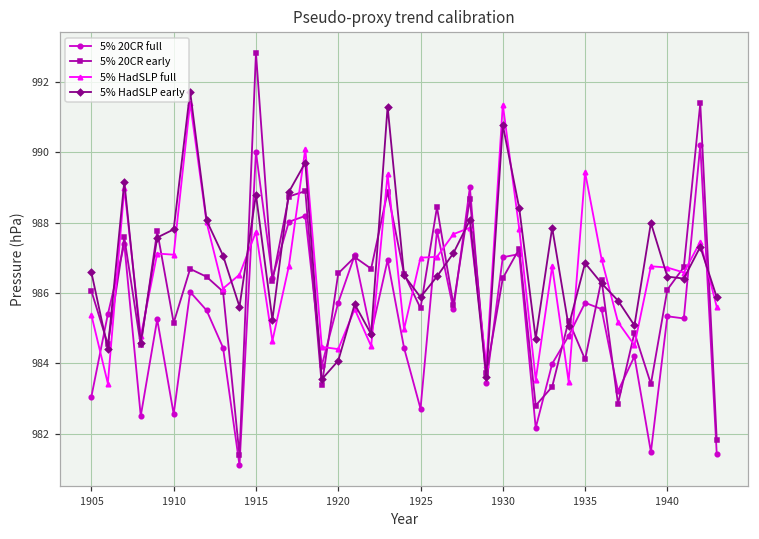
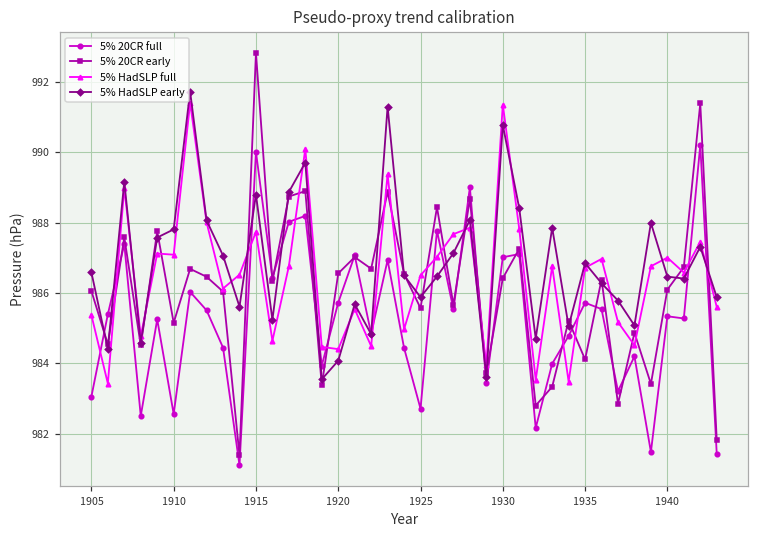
  {
    "5% HadSLP full": {
      "1905": 985.4,
      "1910": 987.1,
      "1915": 987.7,
      "1920": 984.4,
-     "1925": 987.0,
+     "1925": 986.5,
      "1930": 991.4,
-     "1935": 989.4,
-     "1940": 986.7
+     "1935": 986.7,
+     "1940": 987.0
    }
  }
